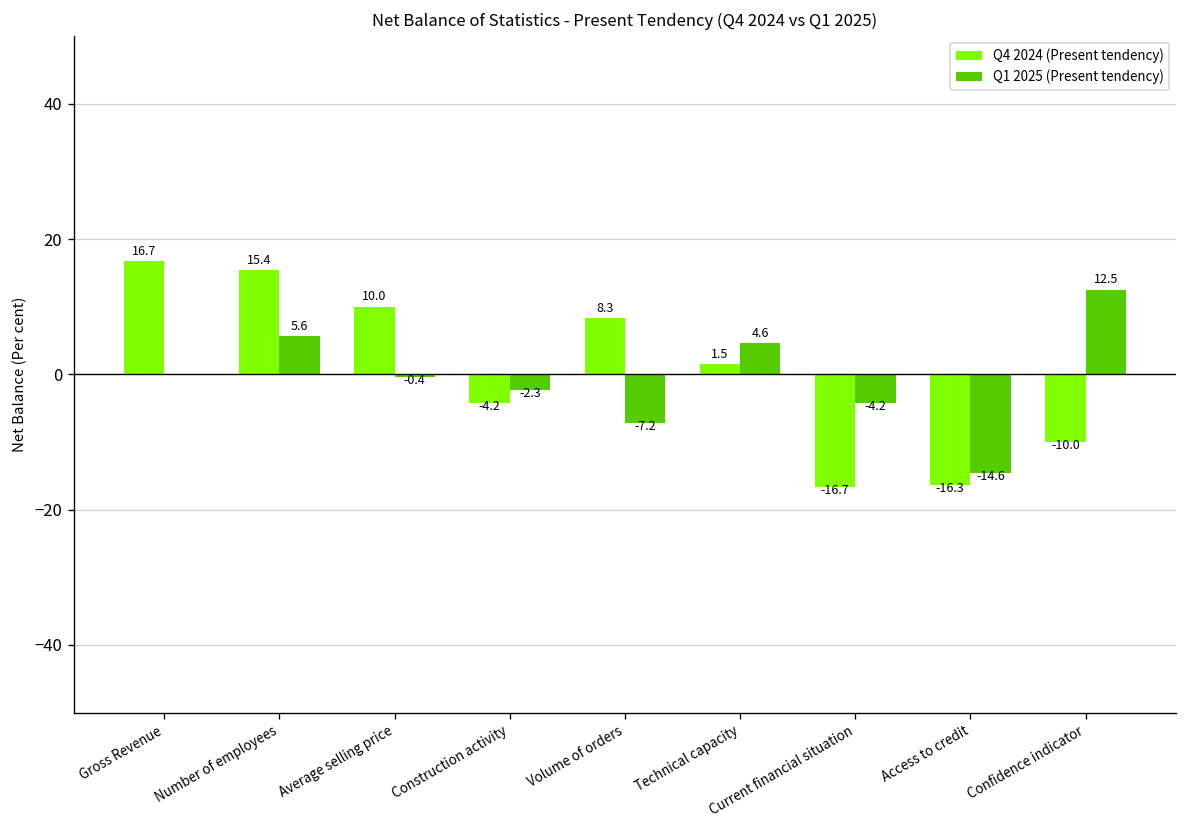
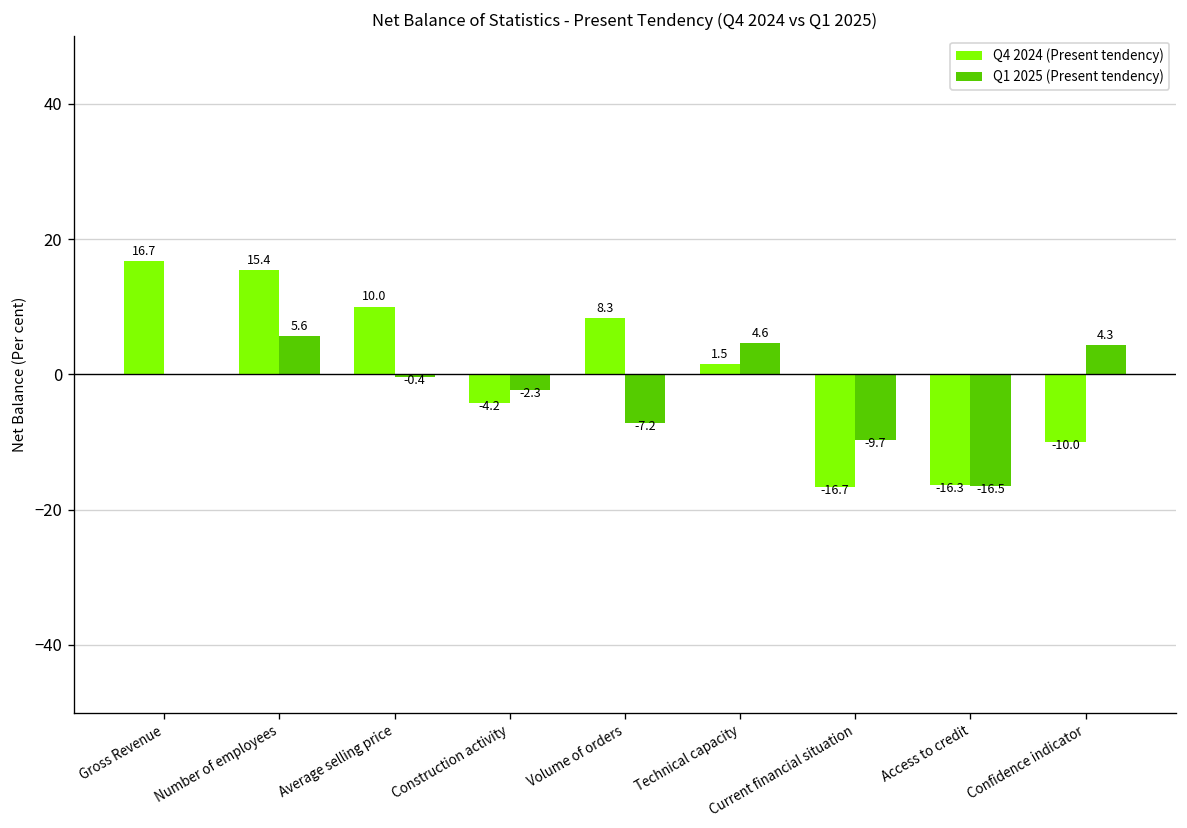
  {
    "Q4 2024 (Present tendency)": {
      "Gross Revenue": 16.7,
      "Number of employees": 15.4,
      "Average selling price": 10.0,
      "Construction activity": -4.2,
      "Volume of orders": 8.3,
      "Technical capacity": 1.5,
      "Current financial situation": -16.7,
      "Access to credit": -16.3,
      "Confidence indicator": -10.0
    },
    "Q1 2025 (Present tendency)": {
      "Number of employees": 5.6,
      "Average selling price": -0.4,
      "Construction activity": -2.3,
      "Volume of orders": -7.2,
      "Technical capacity": 4.6,
-     "Current financial situation": -4.2,
-     "Access to credit": -14.6,
-     "Confidence indicator": 12.5
+     "Current financial situation": -9.7,
+     "Access to credit": -16.5,
+     "Confidence indicator": 4.3
    }
  }
